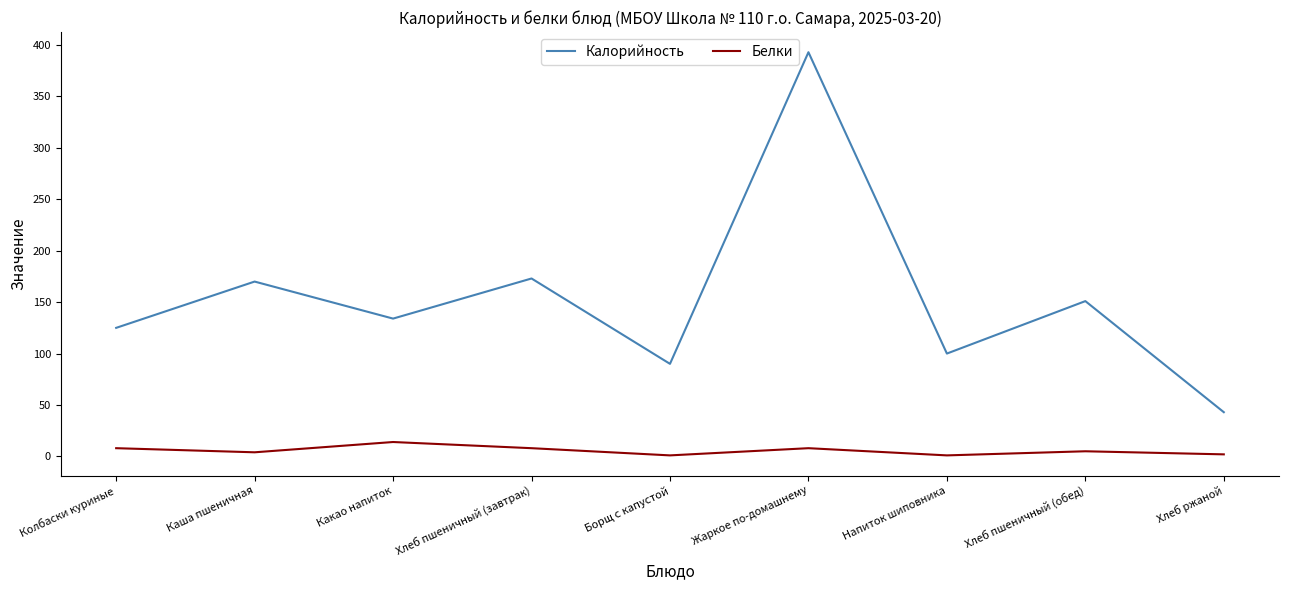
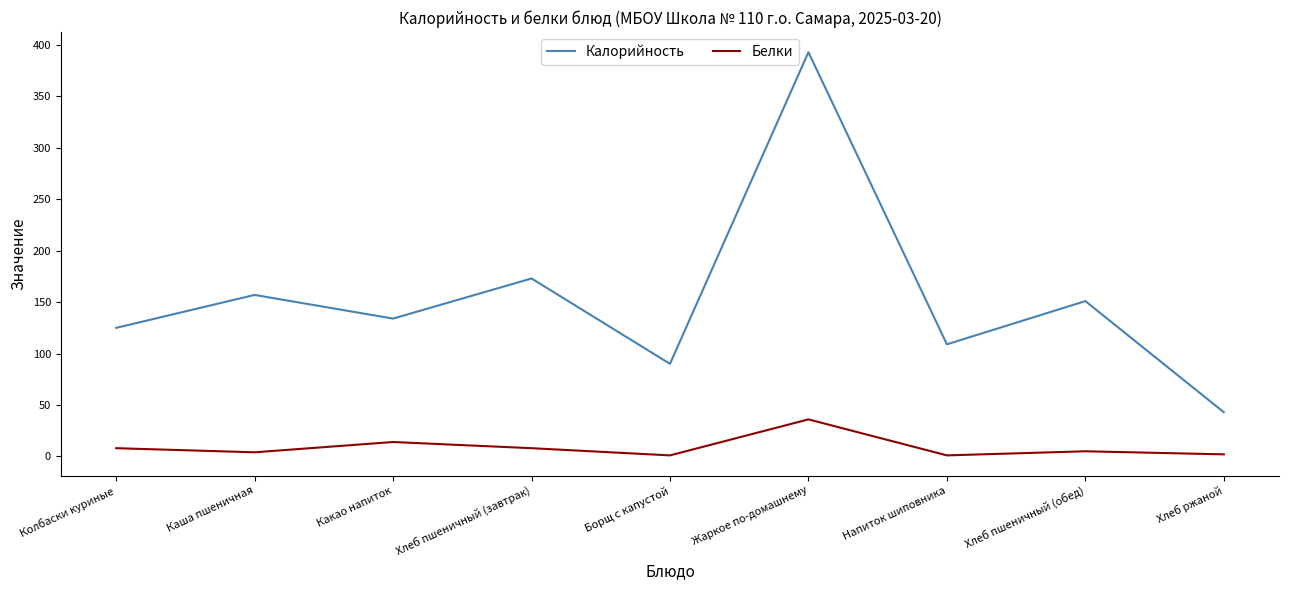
  {
    "Калорийность": {
      "Колбаски куриные": 125,
-     "Каша пшеничная": 170,
+     "Каша пшеничная": 157,
      "Какао напиток": 134,
      "Хлеб пшеничный (завтрак)": 173,
      "Борщ с капустой": 90,
      "Жаркое по-домашнему": 393,
-     "Напиток шиповника": 100,
+     "Напиток шиповника": 109,
      "Хлеб пшеничный (обед)": 151,
      "Хлеб ржаной": 43
    },
    "Белки": {
      "Колбаски куриные": 8,
      "Каша пшеничная": 4,
      "Какао напиток": 14,
      "Хлеб пшеничный (завтрак)": 8,
      "Борщ с капустой": 1,
-     "Жаркое по-домашнему": 8,
+     "Жаркое по-домашнему": 36,
      "Напиток шиповника": 1,
      "Хлеб пшеничный (обед)": 5,
      "Хлеб ржаной": 2
    }
  }
